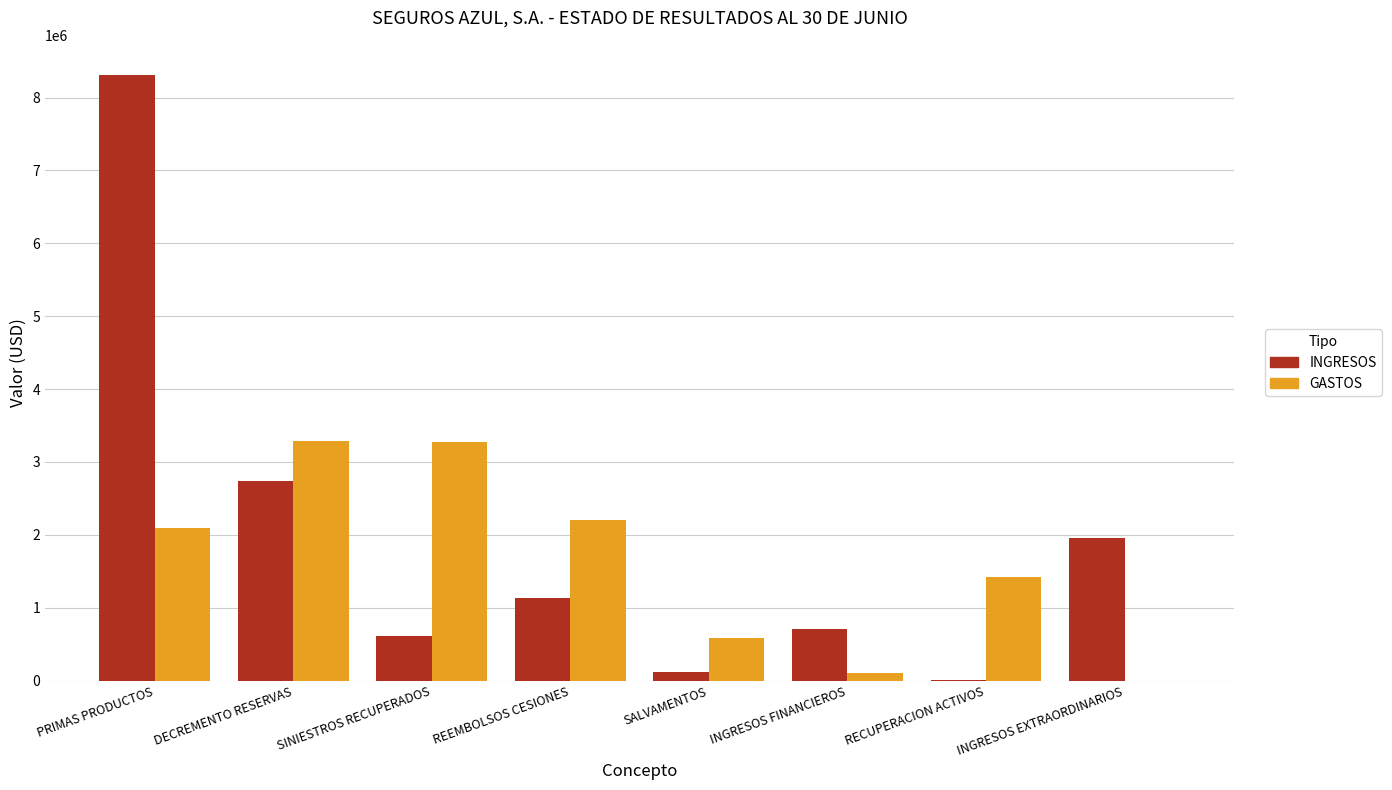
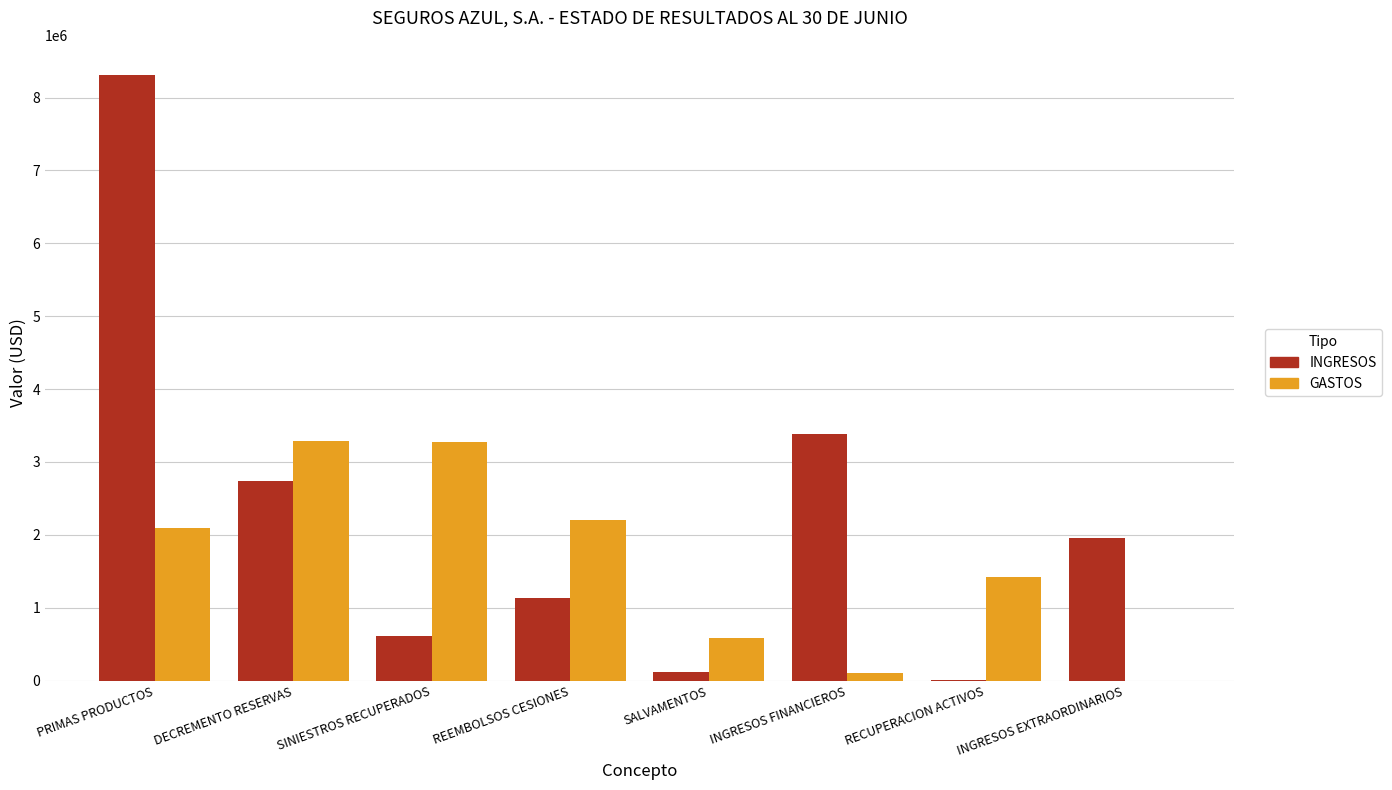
  {
    "INGRESOS": {
      "PRIMAS PRODUCTOS": 8300000,
      "DECREMENTO RESERVAS": 2700000,
      "SINIESTROS RECUPERADOS": 600000,
      "REEMBOLSOS CESIONES": 1100000,
      "SALVAMENTOS": 100000,
-     "INGRESOS FINANCIEROS": 700000,
+     "INGRESOS FINANCIEROS": 3400000,
      "INGRESOS EXTRAORDINARIOS": 2000000
    },
    "GASTOS": {
      "PRIMAS PRODUCTOS": 2100000,
      "DECREMENTO RESERVAS": 3300000,
      "SINIESTROS RECUPERADOS": 3300000,
      "REEMBOLSOS CESIONES": 2200000,
      "SALVAMENTOS": 600000,
      "INGRESOS FINANCIEROS": 100000,
      "RECUPERACION ACTIVOS": 1400000
    }
  }
